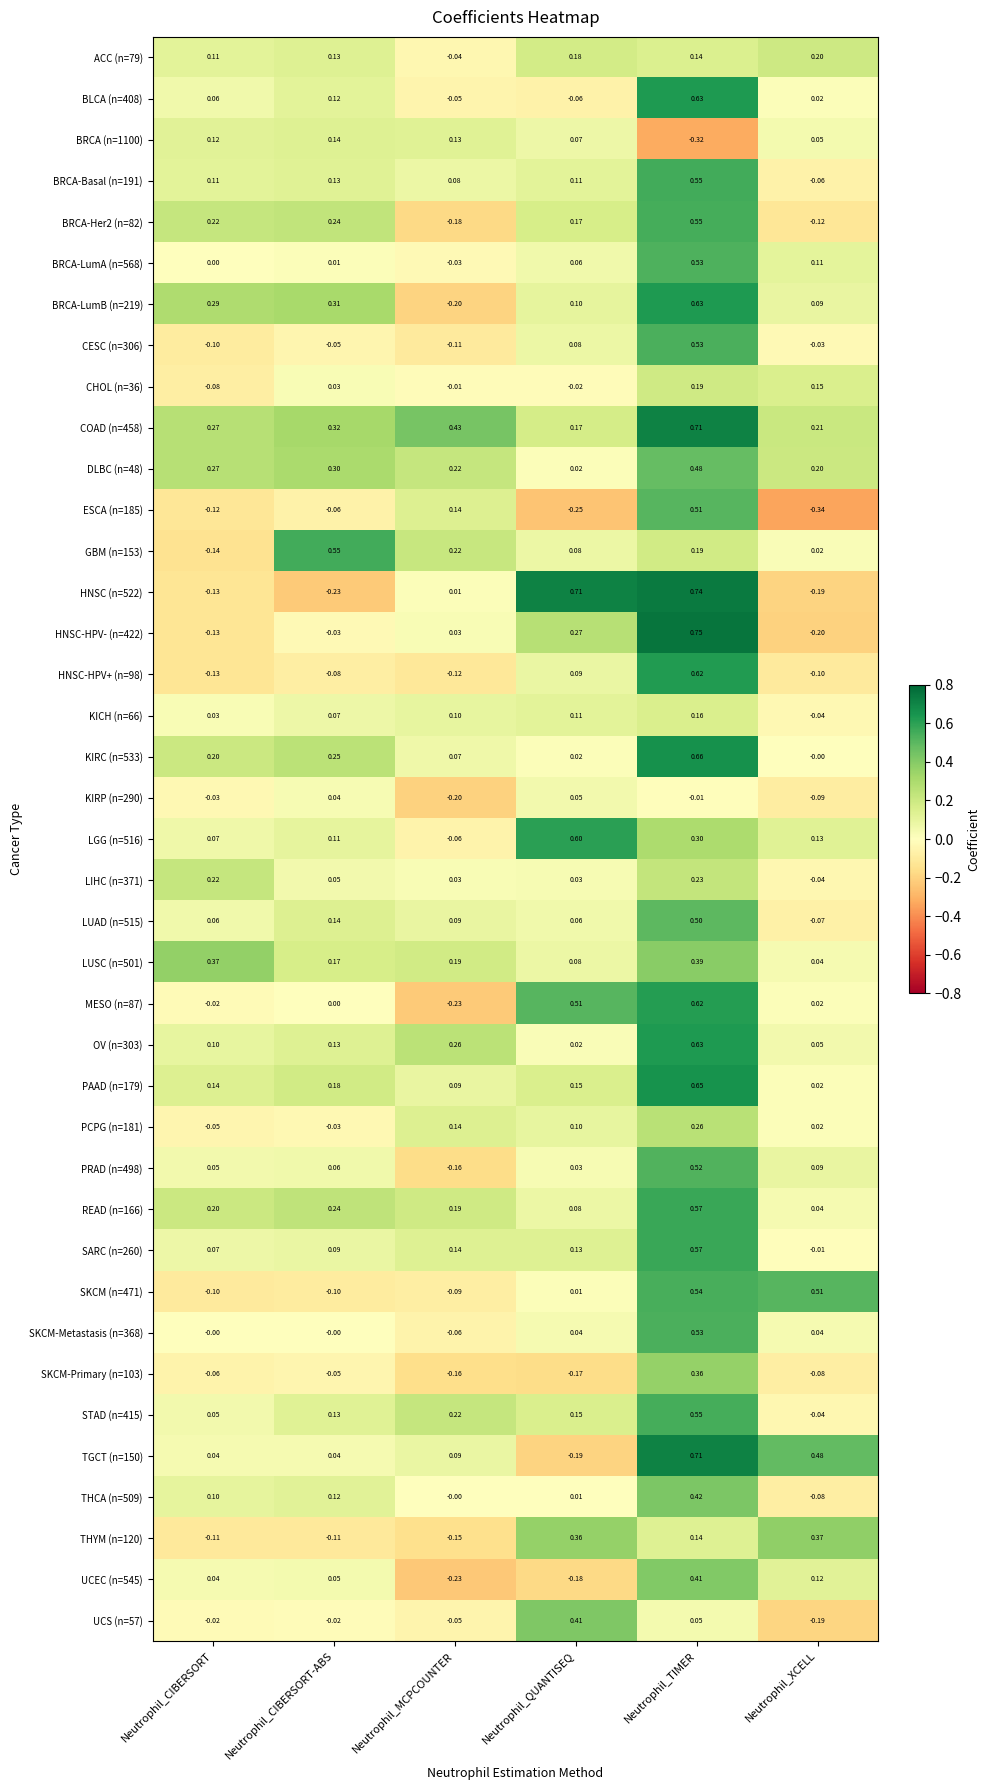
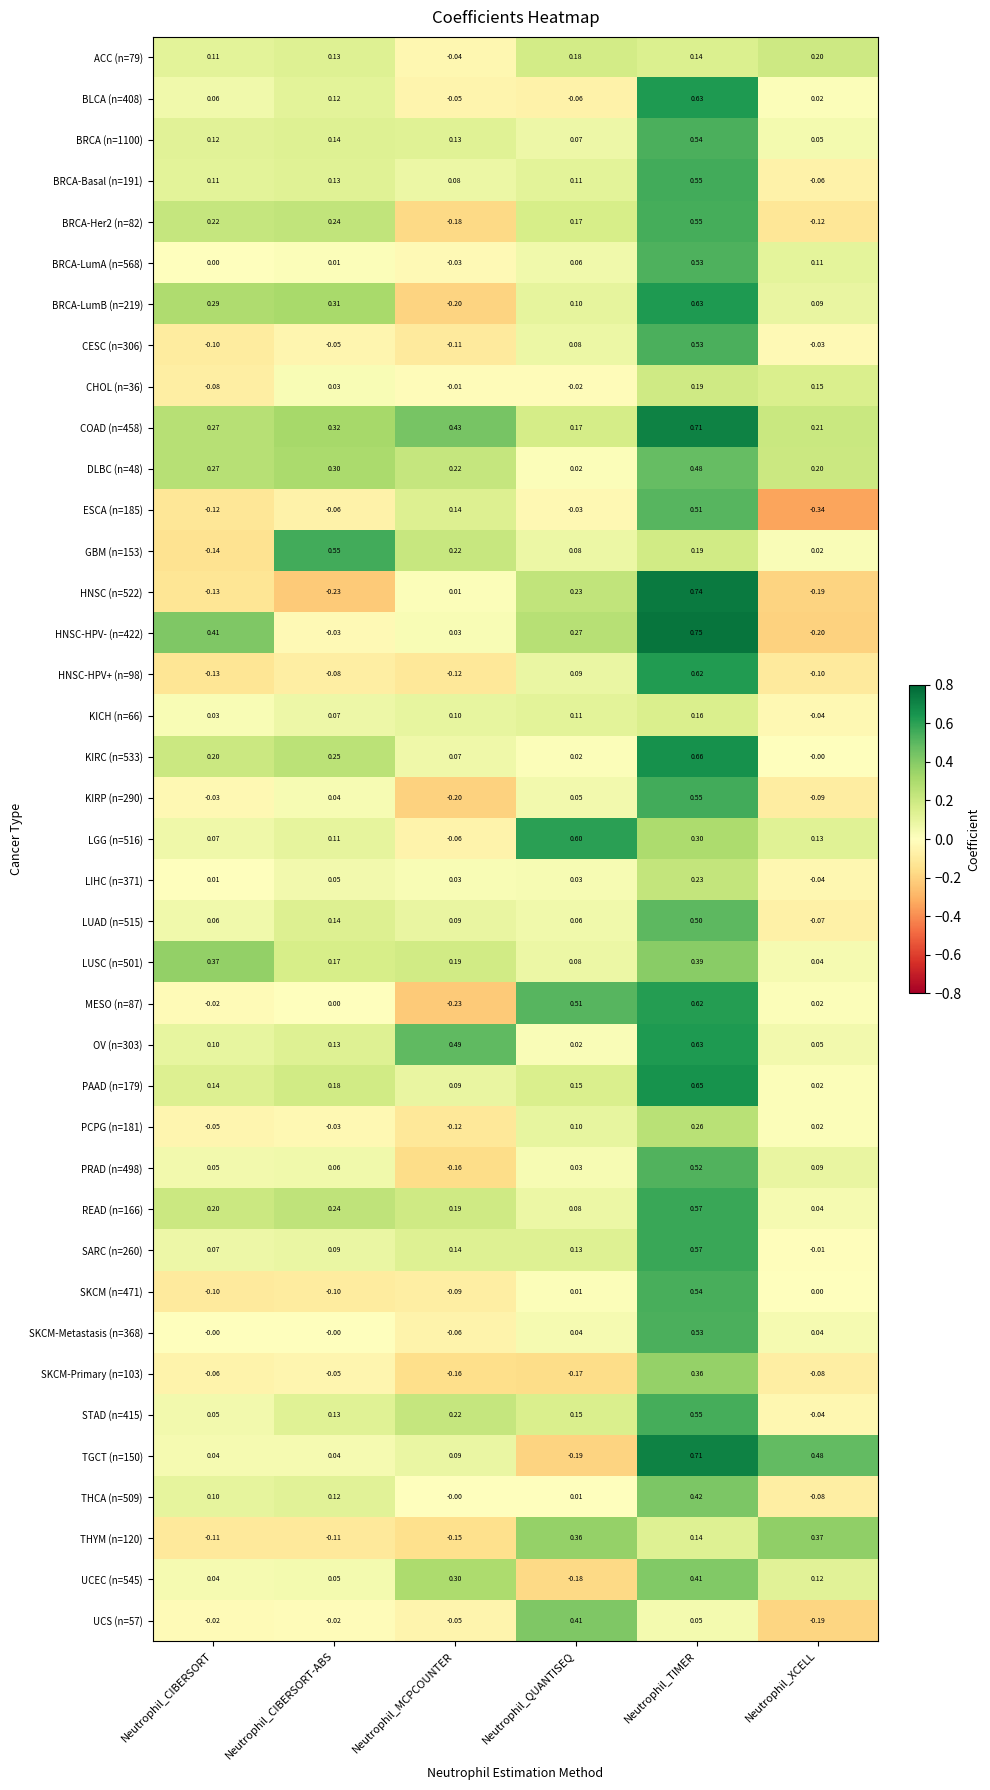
  {
    "BRCA (n=1100)": {
      "Neutrophil_CIBERSORT": 0.12,
      "Neutrophil_CIBERSORT-ABS": 0.14,
      "Neutrophil_MCPCOUNTER": 0.13,
      "Neutrophil_QUANTISEQ": 0.07,
-     "Neutrophil_TIMER": -0.32,
+     "Neutrophil_TIMER": 0.54,
      "Neutrophil_XCELL": 0.05
    },
    "ESCA (n=185)": {
      "Neutrophil_CIBERSORT": -0.12,
      "Neutrophil_CIBERSORT-ABS": -0.06,
      "Neutrophil_MCPCOUNTER": 0.14,
-     "Neutrophil_QUANTISEQ": -0.25,
+     "Neutrophil_QUANTISEQ": -0.03,
      "Neutrophil_TIMER": 0.51,
      "Neutrophil_XCELL": -0.34
    },
    "HNSC (n=522)": {
      "Neutrophil_CIBERSORT": -0.13,
      "Neutrophil_CIBERSORT-ABS": -0.23,
      "Neutrophil_MCPCOUNTER": 0.01,
-     "Neutrophil_QUANTISEQ": 0.71,
+     "Neutrophil_QUANTISEQ": 0.23,
      "Neutrophil_TIMER": 0.74,
      "Neutrophil_XCELL": -0.19
    },
    "HNSC-HPV- (n=422)": {
-     "Neutrophil_CIBERSORT": -0.13,
+     "Neutrophil_CIBERSORT": 0.41,
      "Neutrophil_CIBERSORT-ABS": -0.03,
      "Neutrophil_MCPCOUNTER": 0.03,
      "Neutrophil_QUANTISEQ": 0.27,
      "Neutrophil_TIMER": 0.75,
      "Neutrophil_XCELL": -0.20
    },
    "KIRP (n=290)": {
      "Neutrophil_CIBERSORT": -0.03,
      "Neutrophil_CIBERSORT-ABS": 0.04,
      "Neutrophil_MCPCOUNTER": -0.20,
      "Neutrophil_QUANTISEQ": 0.05,
-     "Neutrophil_TIMER": -0.01,
+     "Neutrophil_TIMER": 0.55,
      "Neutrophil_XCELL": -0.09
    },
    "LIHC (n=371)": {
-     "Neutrophil_CIBERSORT": 0.22,
+     "Neutrophil_CIBERSORT": 0.01,
      "Neutrophil_CIBERSORT-ABS": 0.05,
      "Neutrophil_MCPCOUNTER": 0.03,
      "Neutrophil_QUANTISEQ": 0.03,
      "Neutrophil_TIMER": 0.23,
      "Neutrophil_XCELL": -0.04
    },
    "OV (n=303)": {
      "Neutrophil_CIBERSORT": 0.10,
      "Neutrophil_CIBERSORT-ABS": 0.13,
-     "Neutrophil_MCPCOUNTER": 0.26,
+     "Neutrophil_MCPCOUNTER": 0.49,
      "Neutrophil_QUANTISEQ": 0.02,
      "Neutrophil_TIMER": 0.63,
      "Neutrophil_XCELL": 0.05
    },
    "PCPG (n=181)": {
      "Neutrophil_CIBERSORT": -0.05,
      "Neutrophil_CIBERSORT-ABS": -0.03,
-     "Neutrophil_MCPCOUNTER": 0.14,
+     "Neutrophil_MCPCOUNTER": -0.12,
      "Neutrophil_QUANTISEQ": 0.10,
      "Neutrophil_TIMER": 0.26,
      "Neutrophil_XCELL": 0.02
    },
    "SKCM (n=471)": {
      "Neutrophil_CIBERSORT": -0.10,
      "Neutrophil_CIBERSORT-ABS": -0.10,
      "Neutrophil_MCPCOUNTER": -0.09,
      "Neutrophil_QUANTISEQ": 0.01,
      "Neutrophil_TIMER": 0.54,
-     "Neutrophil_XCELL": 0.51
+     "Neutrophil_XCELL": 0.00
    },
    "UCEC (n=545)": {
      "Neutrophil_CIBERSORT": 0.04,
      "Neutrophil_CIBERSORT-ABS": 0.05,
-     "Neutrophil_MCPCOUNTER": -0.23,
+     "Neutrophil_MCPCOUNTER": 0.30,
      "Neutrophil_QUANTISEQ": -0.18,
      "Neutrophil_TIMER": 0.41,
      "Neutrophil_XCELL": 0.12
    }
  }
